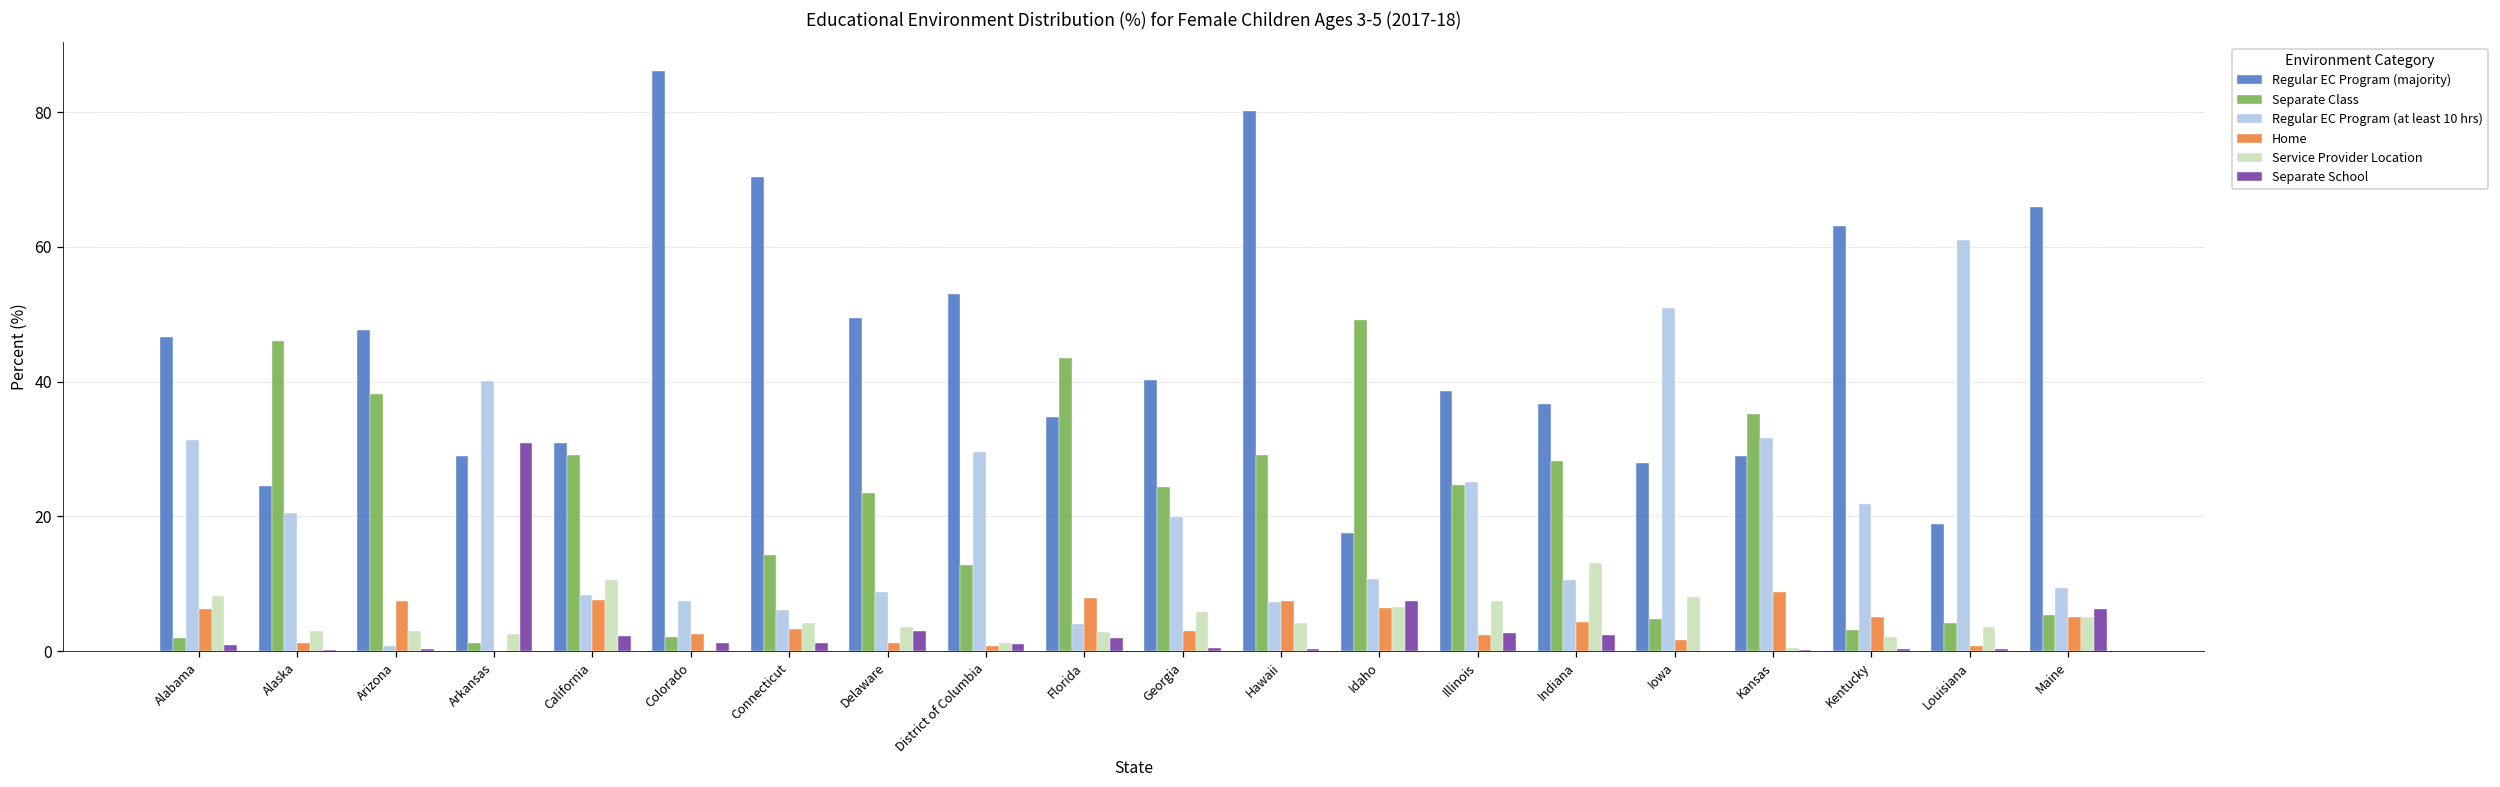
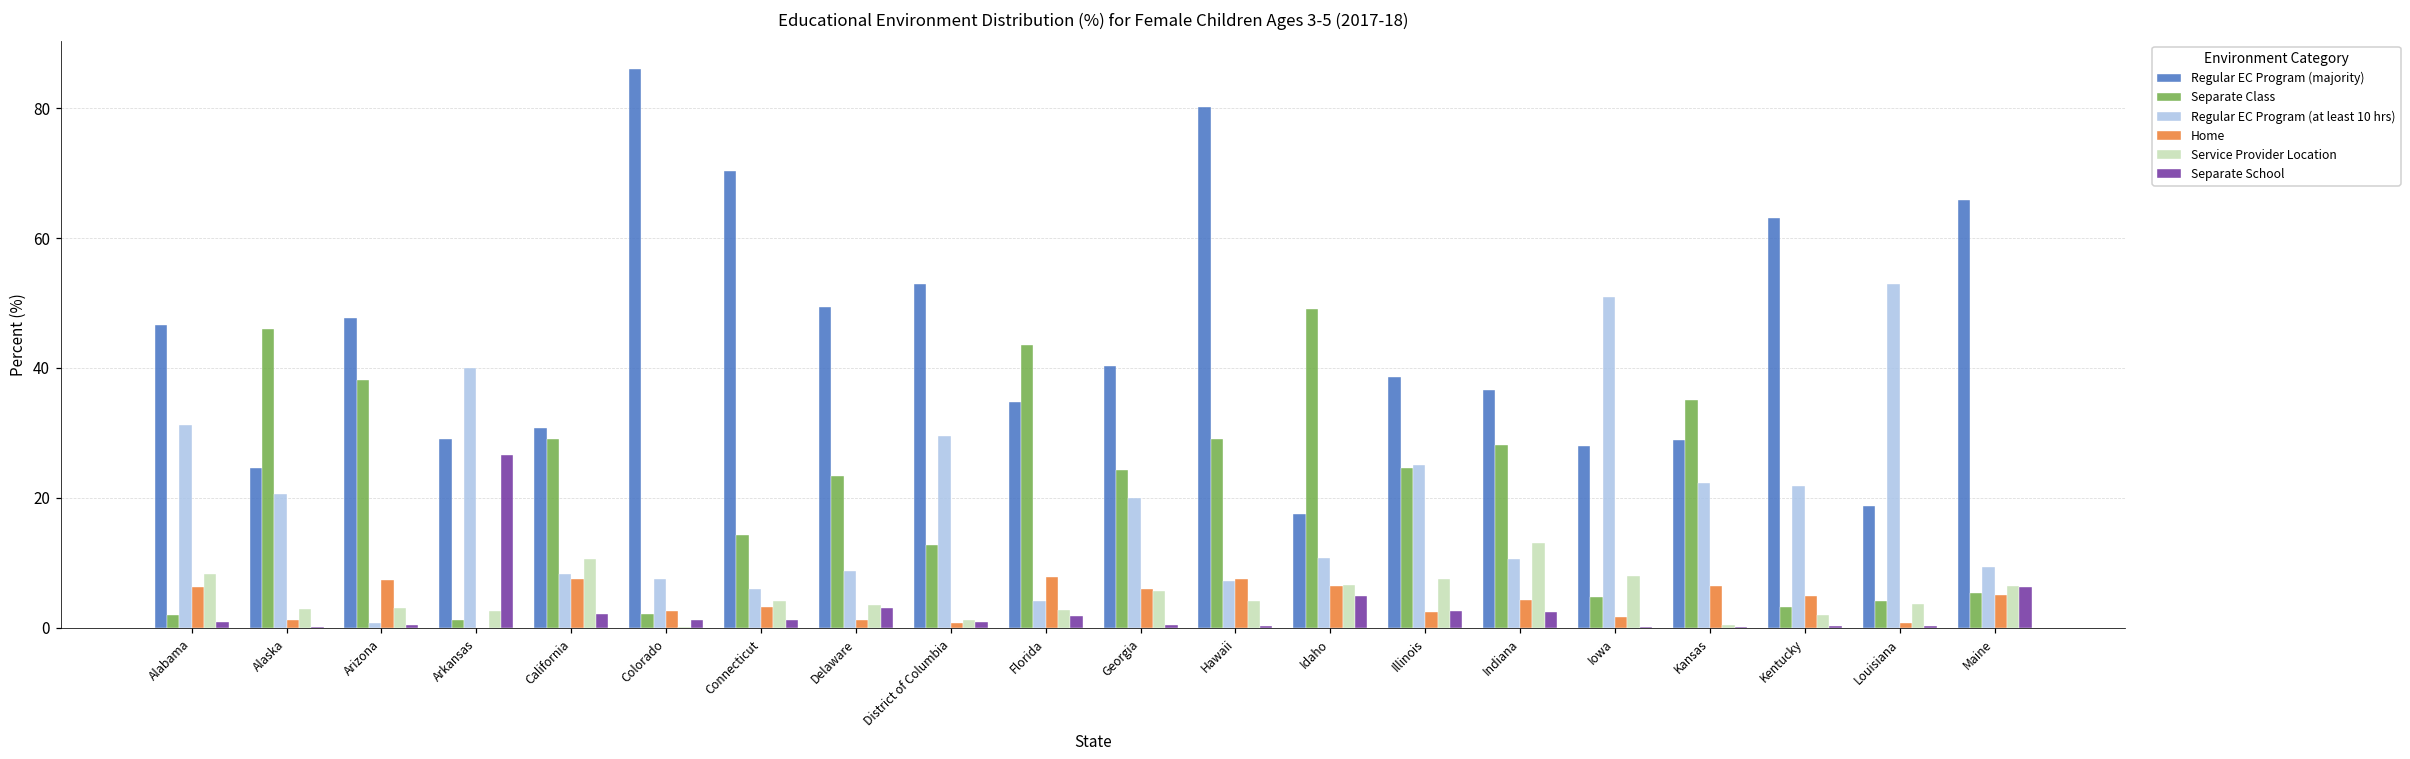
  {
    "Regular EC Program (majority)": {
      "Alabama": 47,
      "Alaska": 25,
      "Arizona": 48,
      "Arkansas": 29,
      "California": 31,
      "Colorado": 86,
      "Connecticut": 70,
      "Delaware": 49,
      "District of Columbia": 53,
      "Florida": 35,
      "Georgia": 40,
      "Hawaii": 80,
      "Idaho": 17,
      "Illinois": 39,
      "Indiana": 37,
      "Iowa": 28,
      "Kansas": 29,
      "Kentucky": 63,
      "Louisiana": 19,
      "Maine": 66
    },
    "Separate Class": {
      "Alabama": 2,
      "Alaska": 46,
      "Arizona": 38,
      "Arkansas": 1,
      "California": 29,
      "Colorado": 2,
      "Connecticut": 14,
      "Delaware": 23,
      "District of Columbia": 13,
      "Florida": 43,
      "Georgia": 24,
      "Hawaii": 29,
      "Idaho": 49,
      "Illinois": 25,
      "Indiana": 28,
      "Iowa": 5,
      "Kansas": 35,
      "Kentucky": 3,
      "Louisiana": 4,
      "Maine": 5
    },
    "Regular EC Program (at least 10 hrs)": {
      "Alabama": 31,
      "Alaska": 21,
      "Arizona": 1,
      "Arkansas": 40,
      "California": 8,
      "Colorado": 7,
      "Connecticut": 6,
      "Delaware": 9,
      "District of Columbia": 29,
      "Florida": 4,
      "Georgia": 20,
      "Hawaii": 7,
      "Idaho": 11,
      "Illinois": 25,
      "Indiana": 11,
      "Iowa": 51,
-     "Kansas": 32,
+     "Kansas": 22,
      "Kentucky": 22,
-     "Louisiana": 61,
+     "Louisiana": 53,
      "Maine": 9
    },
    "Home": {
      "Alabama": 6,
      "Alaska": 1,
      "Arizona": 7,
      "Arkansas": 0,
      "California": 8,
      "Colorado": 3,
      "Connecticut": 3,
      "Delaware": 1,
      "District of Columbia": 1,
      "Florida": 8,
-     "Georgia": 3,
+     "Georgia": 6,
      "Hawaii": 7,
      "Idaho": 6,
      "Illinois": 2,
      "Indiana": 4,
      "Iowa": 2,
-     "Kansas": 9,
+     "Kansas": 6,
      "Kentucky": 5,
      "Louisiana": 1,
      "Maine": 5
    },
    "Service Provider Location": {
      "Alabama": 8,
      "Alaska": 3,
      "Arizona": 3,
      "Arkansas": 3,
      "California": 11,
      "Connecticut": 4,
      "Delaware": 4,
      "District of Columbia": 1,
      "Florida": 3,
      "Georgia": 6,
      "Hawaii": 4,
      "Idaho": 7,
      "Illinois": 7,
      "Indiana": 13,
      "Iowa": 8,
      "Kansas": 0,
      "Kentucky": 2,
      "Louisiana": 4,
-     "Maine": 5
+     "Maine": 6
    },
    "Separate School": {
      "Alabama": 1,
-     "Arkansas": 31,
+     "Arkansas": 27,
      "California": 2,
      "Colorado": 1,
      "Connecticut": 1,
      "Delaware": 3,
      "District of Columbia": 1,
      "Florida": 2,
-     "Idaho": 7,
+     "Idaho": 5,
      "Illinois": 3,
      "Indiana": 2,
      "Maine": 6
    }
  }
